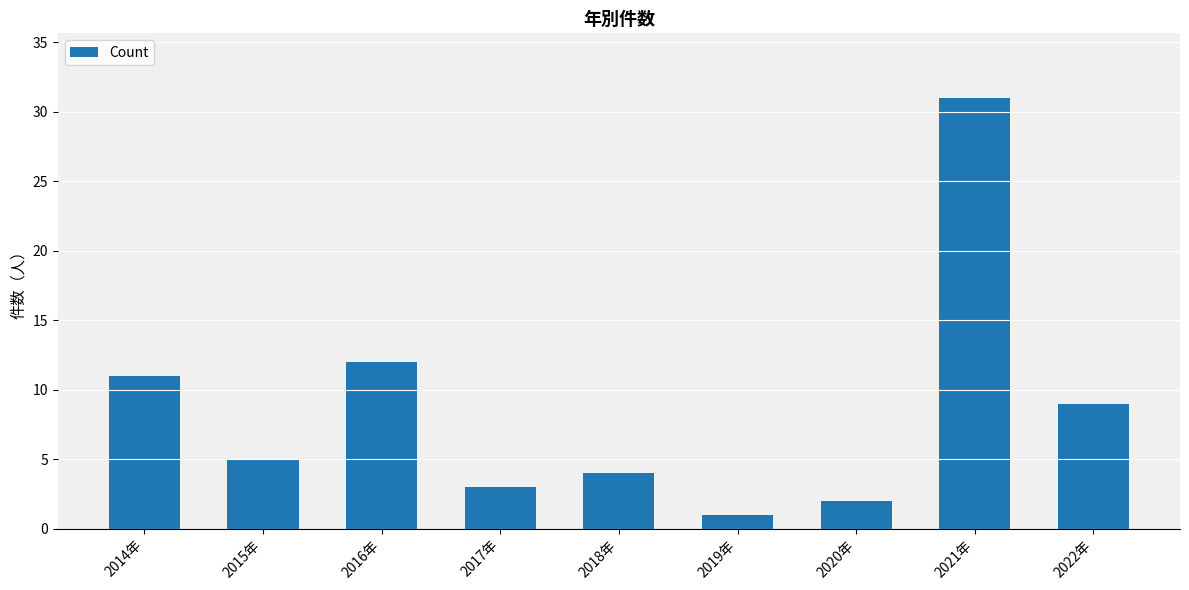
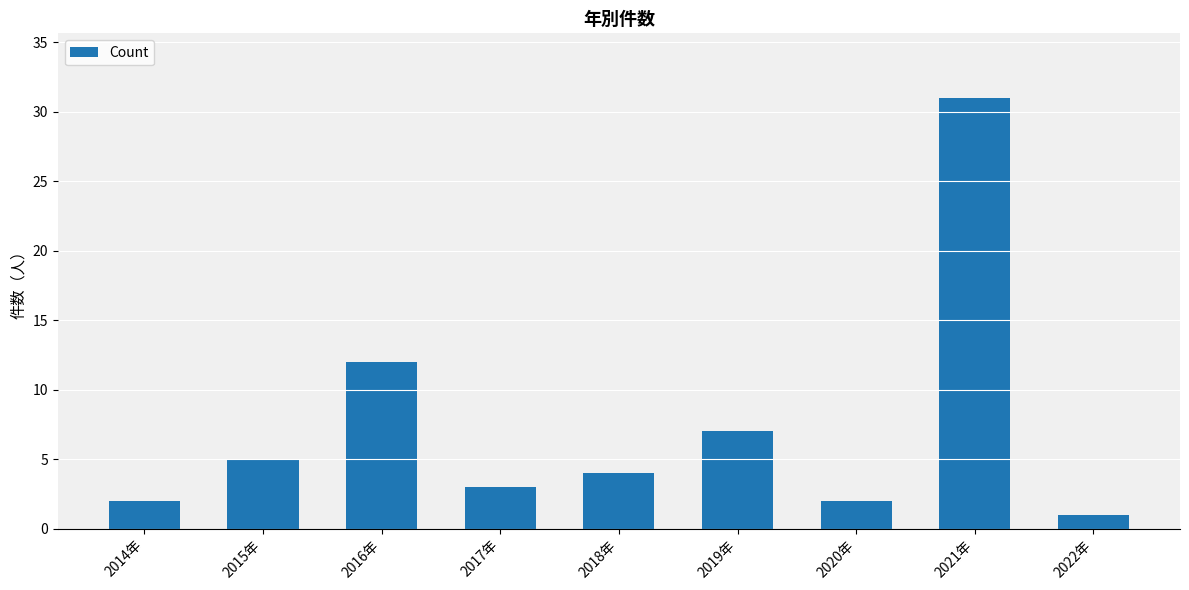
  {
-   "2014年": 11,
+   "2014年": 2,
    "2015年": 5,
    "2016年": 12,
    "2017年": 3,
    "2018年": 4,
-   "2019年": 1,
+   "2019年": 7,
    "2020年": 2,
    "2021年": 31,
-   "2022年": 9
+   "2022年": 1
  }
